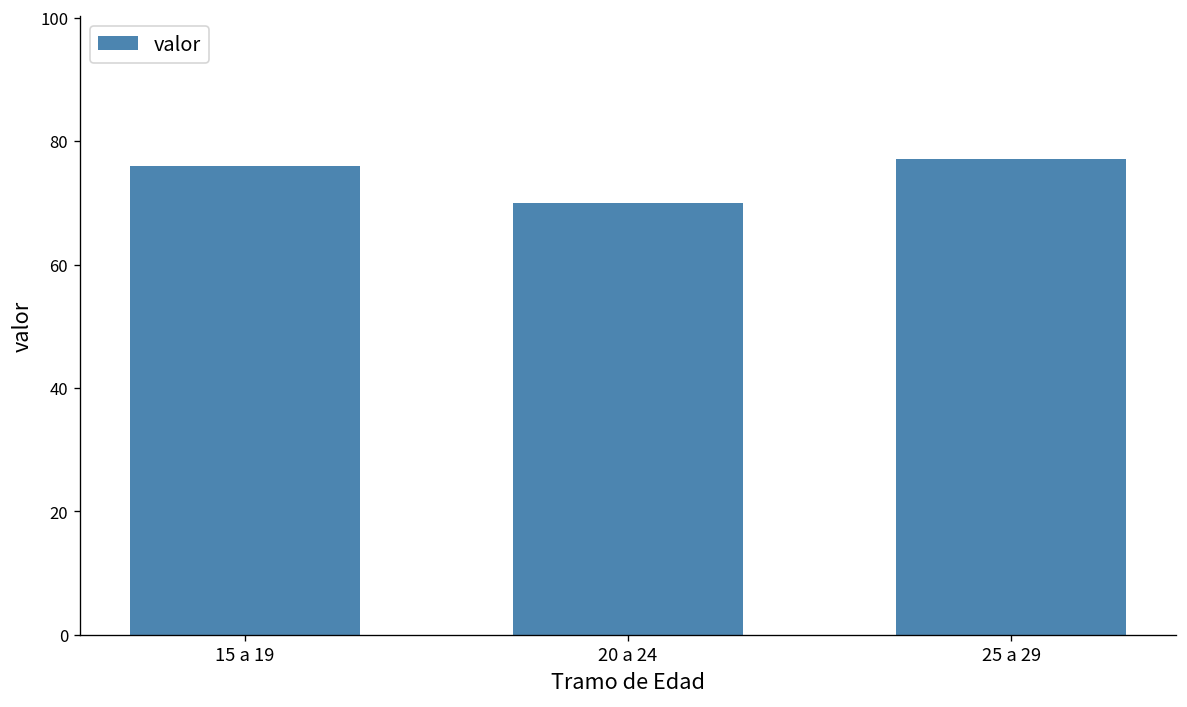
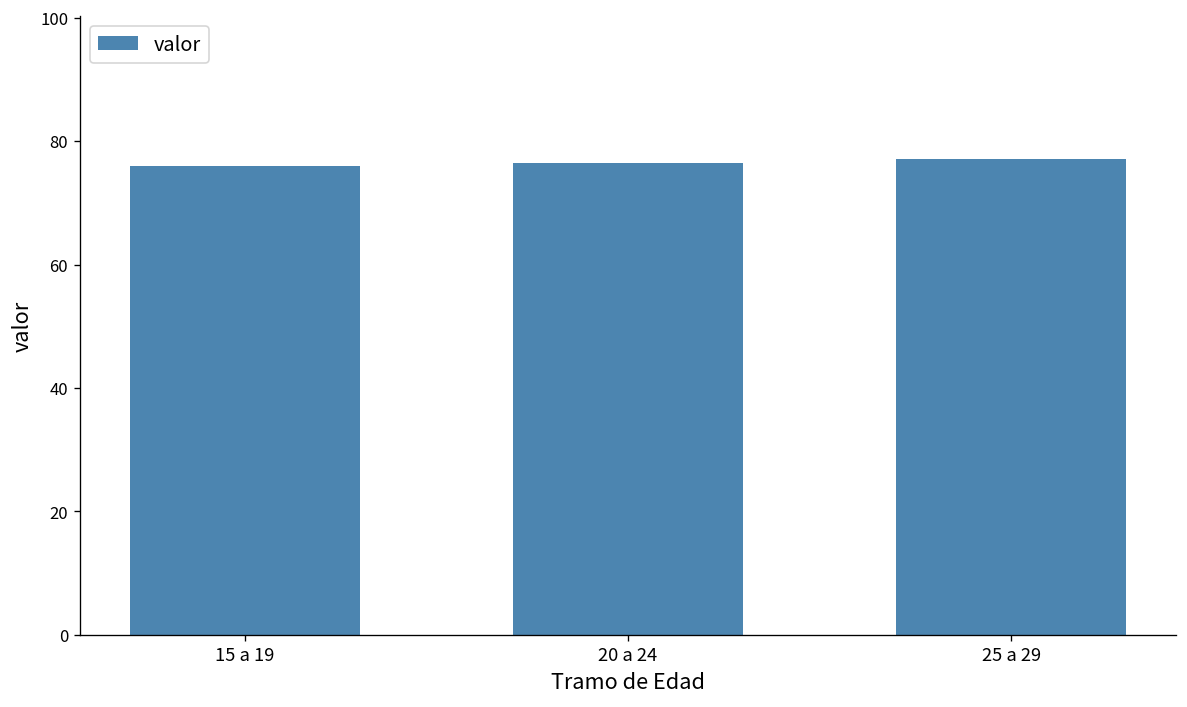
  {
    "15 a 19": 76,
-   "20 a 24": 70,
+   "20 a 24": 76,
    "25 a 29": 77
  }
